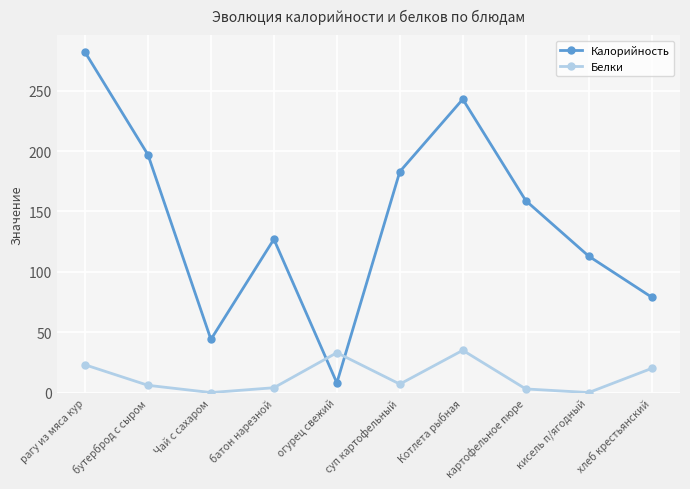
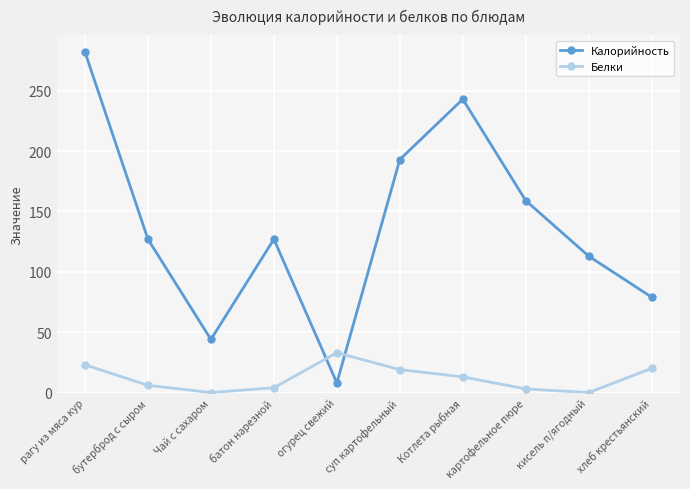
  {
    "Калорийность": {
      "рагу из мяса кур": 282,
-     "бутерброд с сыром": 197,
+     "бутерброд с сыром": 127,
      "Чай с сахаром": 44,
      "батон нарезной": 127,
      "огурец свежий": 8,
-     "суп картофельный": 183,
+     "суп картофельный": 193,
      "Котлета рыбная": 243,
      "картофельное пюре": 159,
      "кисель п/ягодный": 113,
      "хлеб крестьянский": 79
    },
    "Белки": {
      "рагу из мяса кур": 23,
      "бутерброд с сыром": 6,
      "Чай с сахаром": 0,
      "батон нарезной": 4,
      "огурец свежий": 33,
-     "суп картофельный": 7,
-     "Котлета рыбная": 35,
+     "суп картофельный": 19,
+     "Котлета рыбная": 13,
      "картофельное пюре": 3,
      "кисель п/ягодный": 0,
      "хлеб крестьянский": 20
    }
  }
